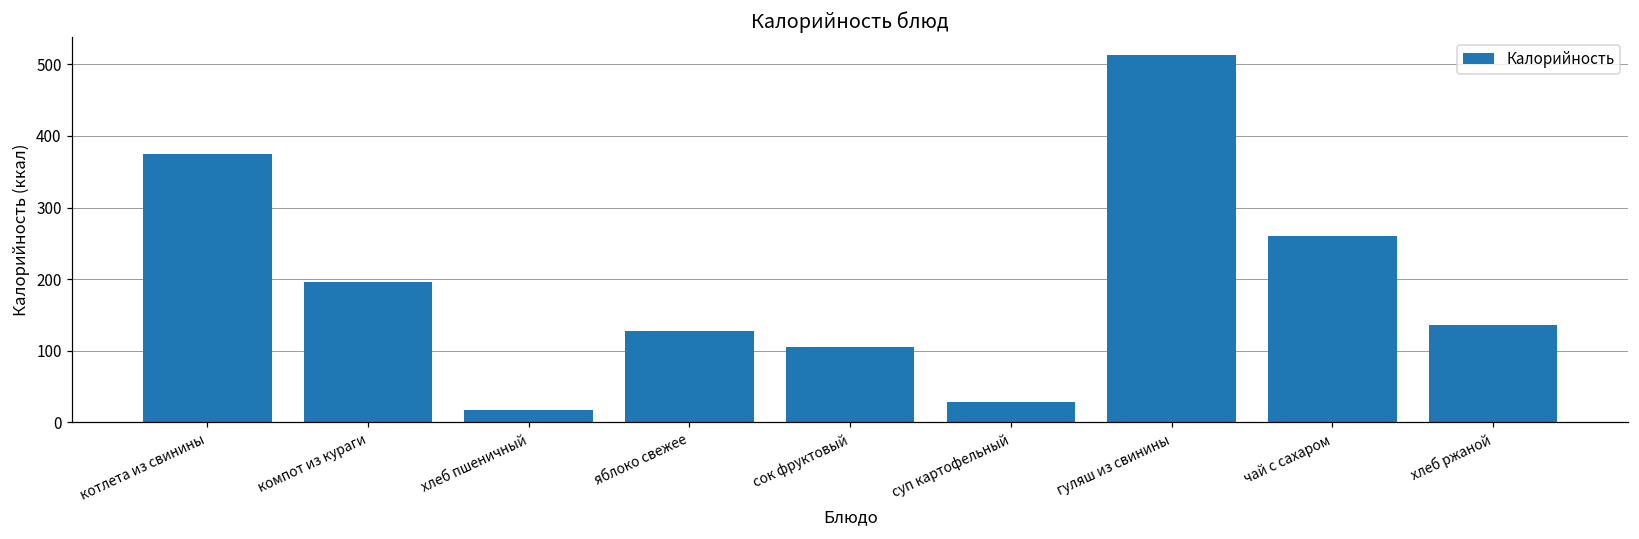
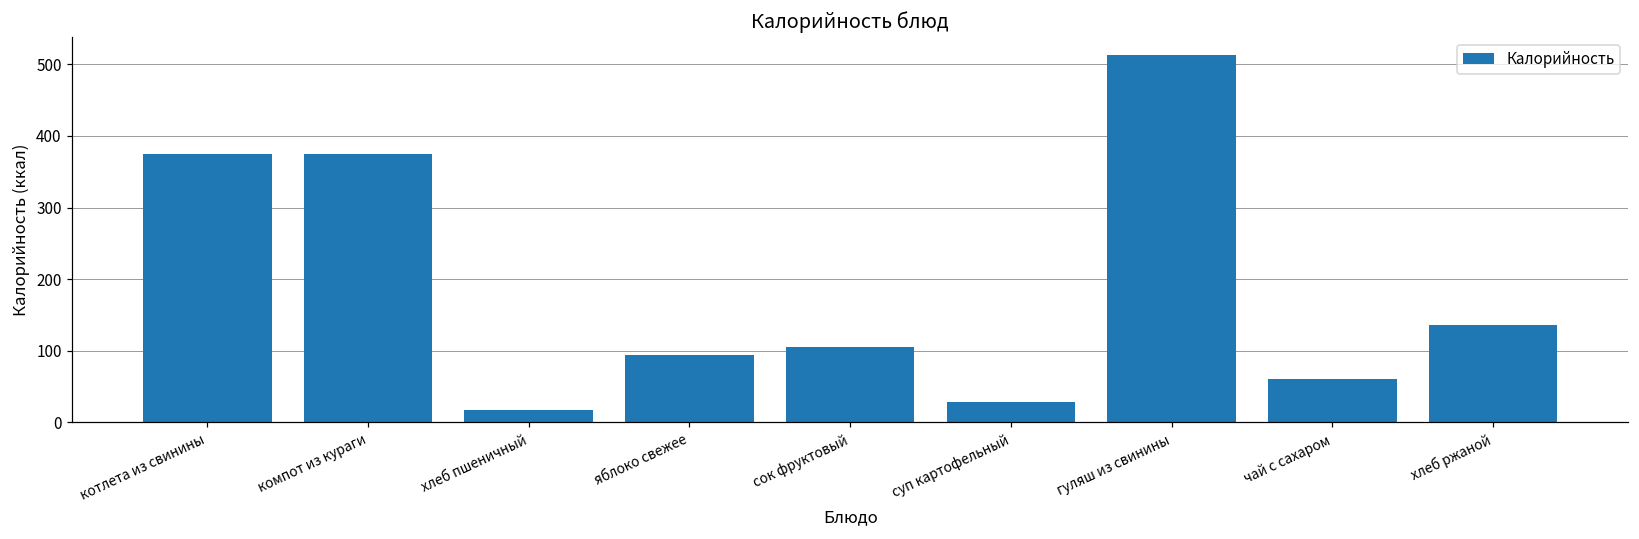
  {
    "котлета из свинины": 370,
-   "компот из кураги": 200,
+   "компот из кураги": 370,
    "хлеб пшеничный": 20,
-   "яблоко свежее": 130,
+   "яблоко свежее": 90,
    "сок фруктовый": 110,
    "суп картофельный": 30,
    "гуляш из свинины": 510,
-   "чай с сахаром": 260,
+   "чай с сахаром": 60,
    "хлеб ржаной": 140
  }
